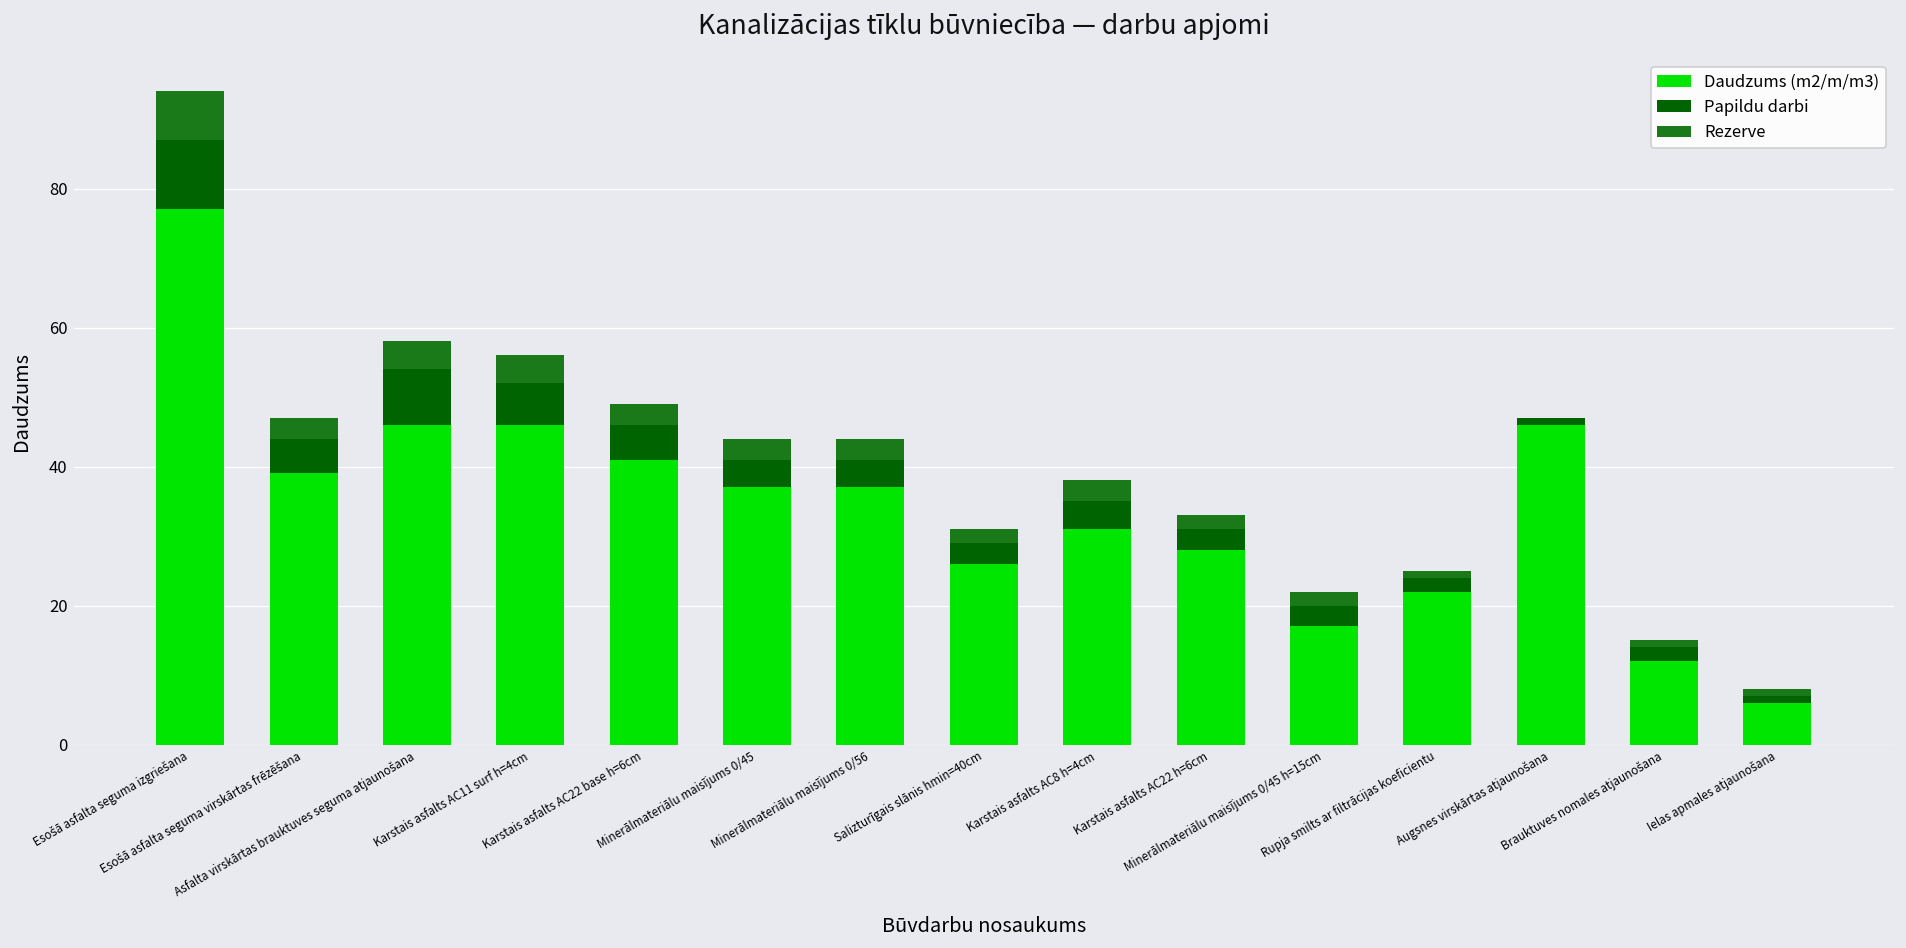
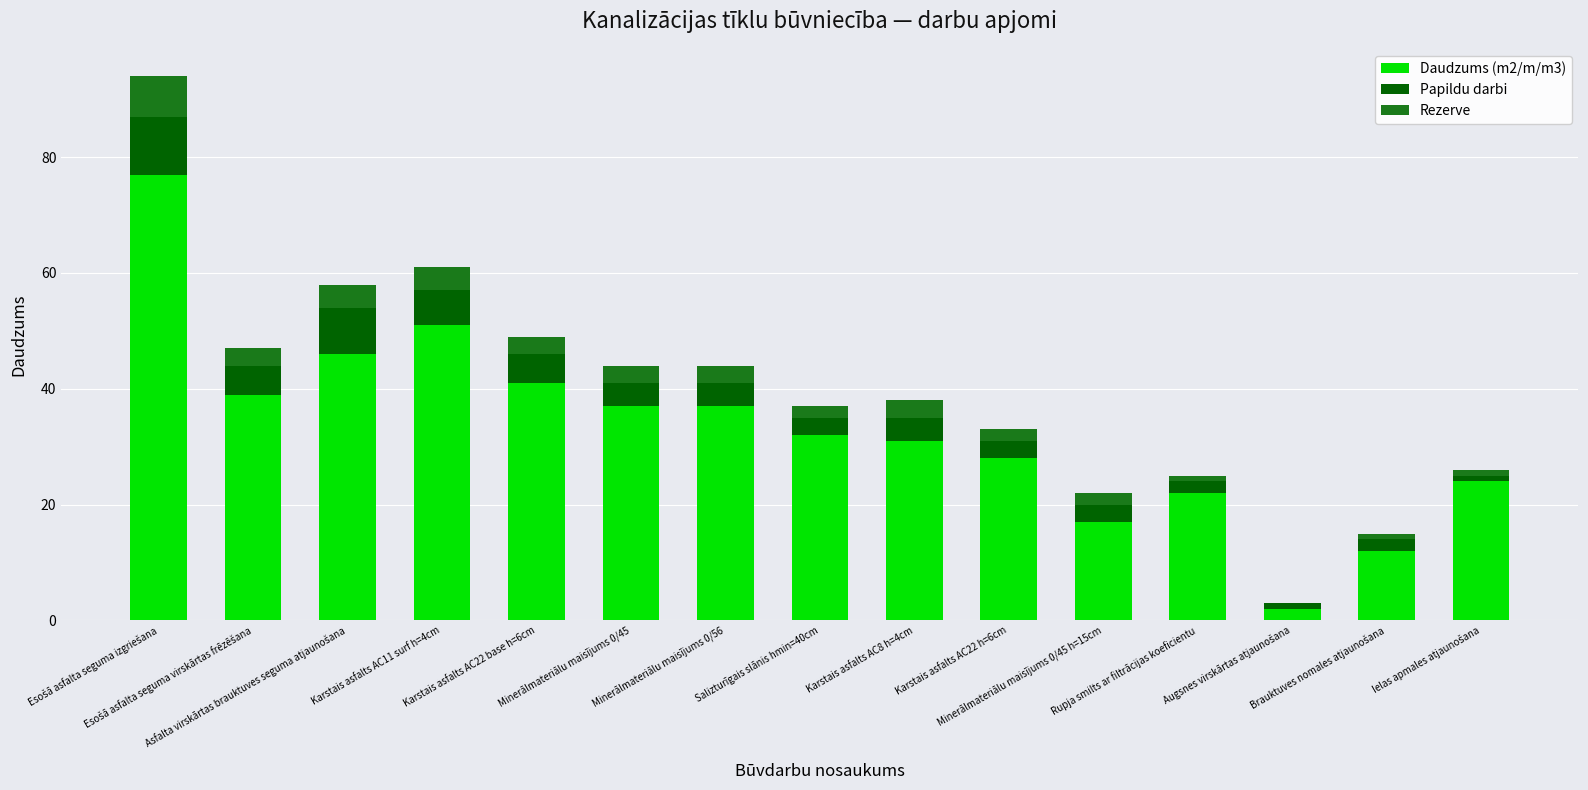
  {
    "Daudzums (m2/m/m3)": {
      "Esošā asfalta seguma izgriešana": 77,
      "Esošā asfalta seguma virskārtas frēzēšana": 39,
      "Asfalta virskārtas brauktuves seguma atjaunošana": 46,
-     "Karstais asfalts AC11 surf h=4cm": 46,
+     "Karstais asfalts AC11 surf h=4cm": 51,
      "Karstais asfalts AC22 base h=6cm": 41,
      "Minerālmateriālu maisījums 0/45": 37,
      "Minerālmateriālu maisījums 0/56": 37,
-     "Salizturīgais slānis hmin=40cm": 26,
+     "Salizturīgais slānis hmin=40cm": 32,
      "Karstais asfalts AC8 h=4cm": 31,
      "Karstais asfalts AC22 h=6cm": 28,
      "Minerālmateriālu maisījums 0/45 h=15cm": 17,
      "Rupja smilts ar filtrācijas koeficientu": 22,
-     "Augsnes virskārtas atjaunošana": 46,
+     "Augsnes virskārtas atjaunošana": 2,
      "Brauktuves nomales atjaunošana": 12,
-     "Ielas apmales atjaunošana": 6
+     "Ielas apmales atjaunošana": 24
    }
  }
